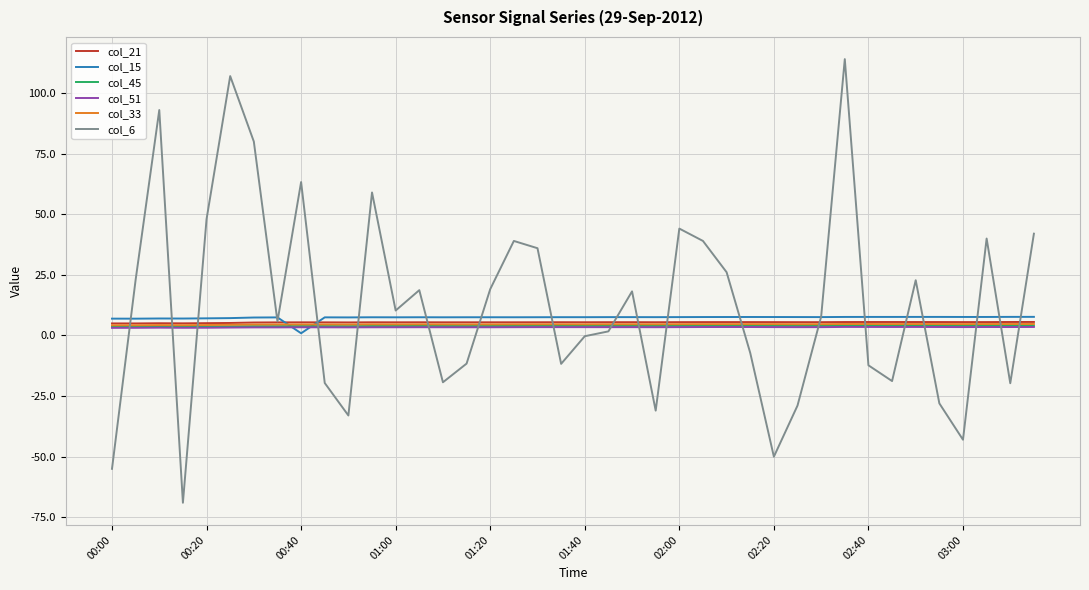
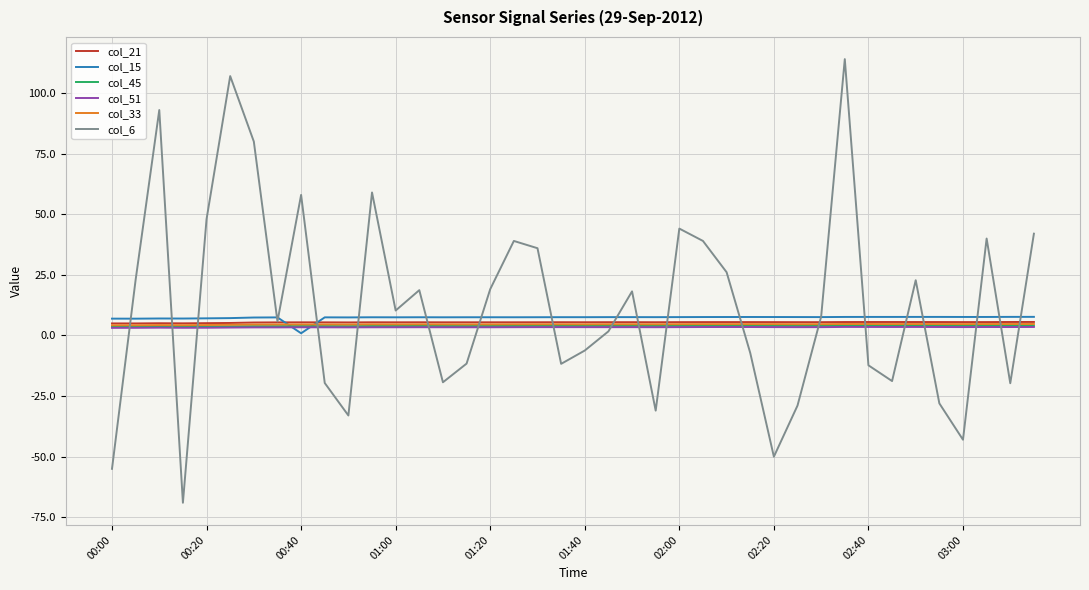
  {
    "col_15": {
      "00:00": 7,
      "00:20": 7,
      "00:40": 1,
      "01:00": 7,
      "01:20": 8,
      "01:40": 8,
      "02:00": 8,
      "02:20": 8,
      "02:40": 8,
      "03:00": 8
    },
    "col_6": {
      "00:00": -55,
      "00:20": 48,
-     "00:40": 63,
+     "00:40": 58,
      "01:00": 10,
      "01:20": 19,
-     "01:40": 0,
+     "01:40": -6,
      "02:00": 44,
      "02:20": -50,
      "02:40": -12,
      "03:00": -43
    }
  }
